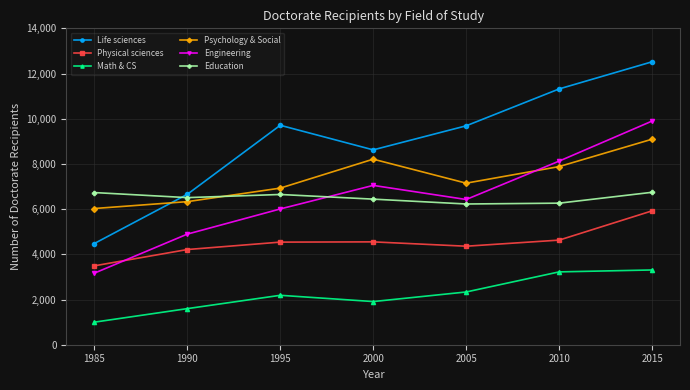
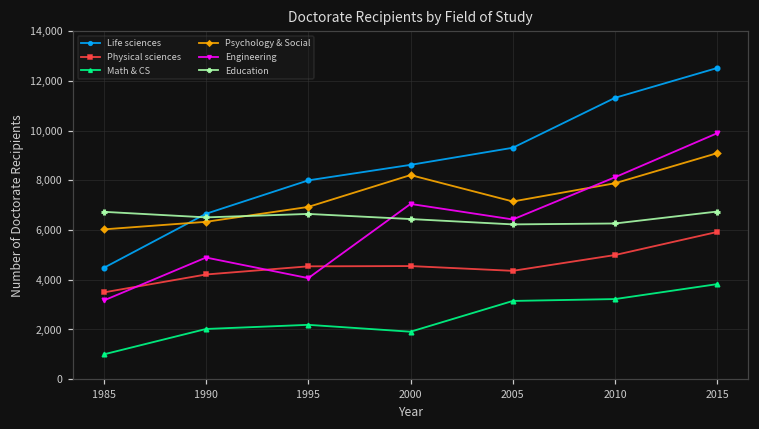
  {
    "Life sciences": {
      "1985": "4,500",
      "1990": "6,700",
-     "1995": "9,700",
+     "1995": "8,000",
      "2000": "8,600",
-     "2005": "9,700",
+     "2005": "9,300",
      "2010": "11,300",
      "2015": "12,500"
    },
    "Physical sciences": {
      "1985": "3,500",
      "1990": "4,200",
      "1995": "4,500",
      "2000": "4,600",
      "2005": "4,400",
-     "2010": "4,600",
+     "2010": "5,000",
      "2015": "5,900"
    },
    "Math & CS": {
      "1985": "1,000",
-     "1990": "1,600",
+     "1990": "2,000",
      "1995": "2,200",
      "2000": "1,900",
-     "2005": "2,300",
+     "2005": "3,100",
      "2010": "3,200",
-     "2015": "3,300"
+     "2015": "3,800"
    },
    "Psychology & Social": {
      "1985": "6,000",
      "1990": "6,300",
      "1995": "6,900",
      "2000": "8,200",
      "2005": "7,100",
      "2010": "7,900",
      "2015": "9,100"
    },
    "Engineering": {
      "1985": "3,200",
      "1990": "4,900",
-     "1995": "6,000",
+     "1995": "4,100",
      "2000": "7,100",
      "2005": "6,400",
      "2010": "8,100",
      "2015": "9,900"
    },
    "Education": {
      "1985": "6,700",
      "1990": "6,500",
      "1995": "6,600",
      "2000": "6,400",
      "2005": "6,200",
      "2010": "6,300",
      "2015": "6,700"
    }
  }
